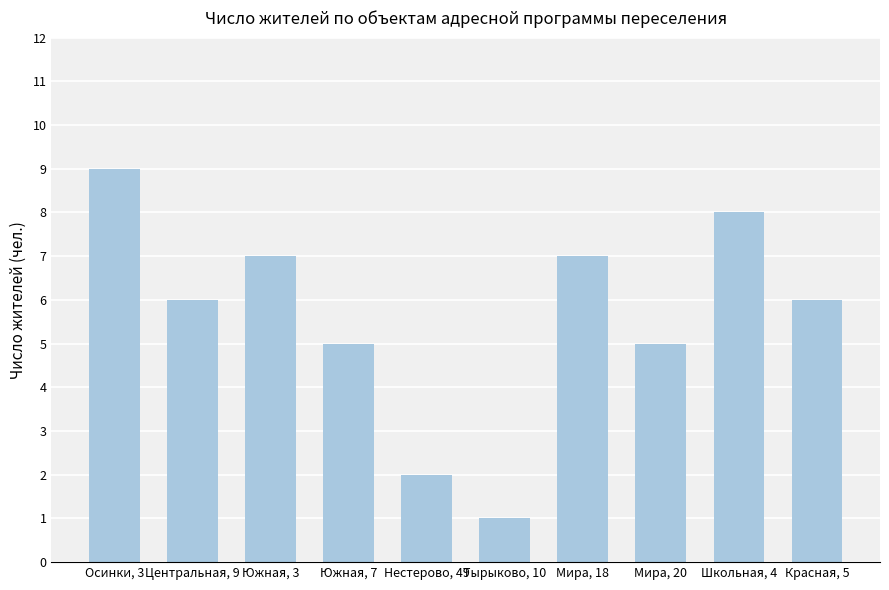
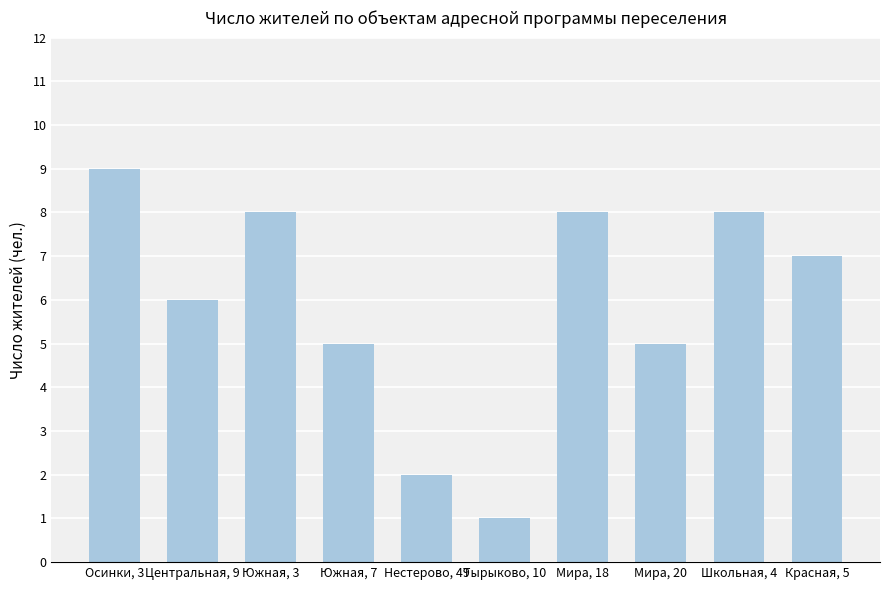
  {
    "Осинки, 3": 9,
    "Центральная, 9": 6,
-   "Южная, 3": 7,
+   "Южная, 3": 8,
    "Южная, 7": 5,
    "Нестерово, 49": 2,
    "Тырыково, 10": 1,
-   "Мира, 18": 7,
+   "Мира, 18": 8,
    "Мира, 20": 5,
    "Школьная, 4": 8,
-   "Красная, 5": 6
+   "Красная, 5": 7
  }
